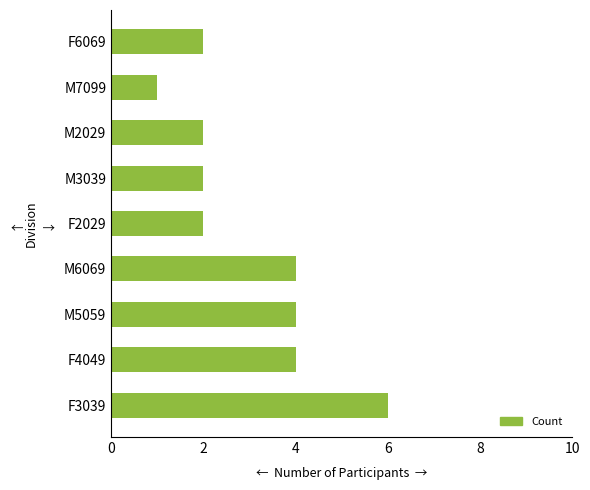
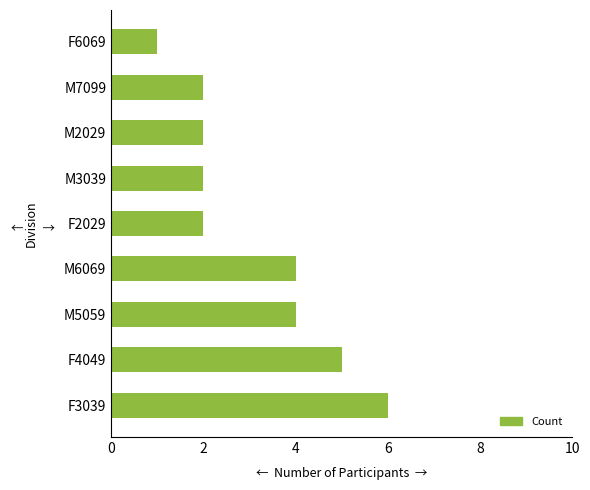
  {
-   "F6069": 2,
-   "M7099": 1,
+   "F6069": 1,
+   "M7099": 2,
    "M2029": 2,
    "M3039": 2,
    "F2029": 2,
    "M6069": 4,
    "M5059": 4,
-   "F4049": 4,
+   "F4049": 5,
    "F3039": 6
  }
